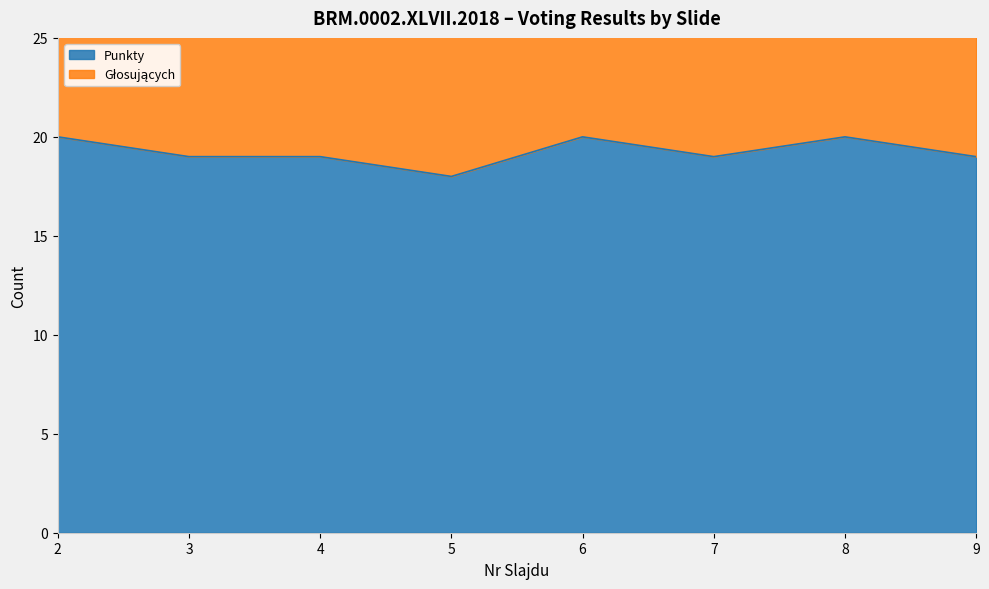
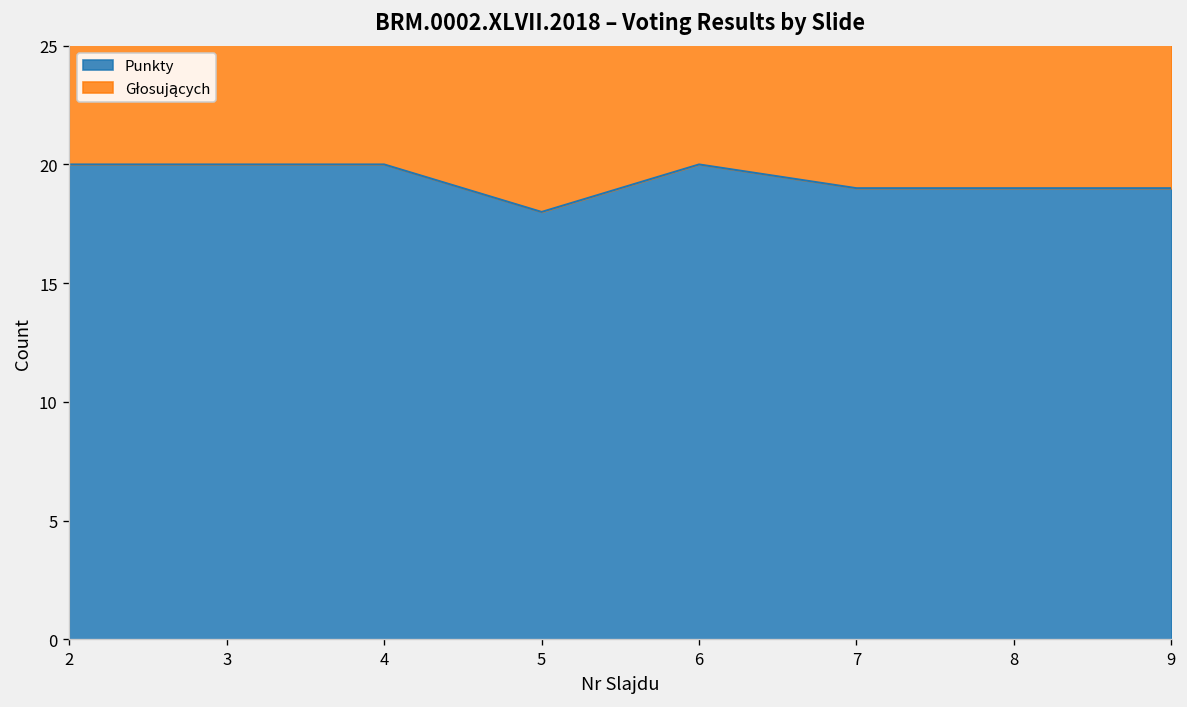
  {
    "Punkty": {
      "2": 20,
-     "3": 19,
-     "4": 19,
+     "3": 20,
+     "4": 20,
      "5": 18,
      "6": 20,
      "7": 19,
-     "8": 20,
+     "8": 19,
      "9": 19
    }
  }
